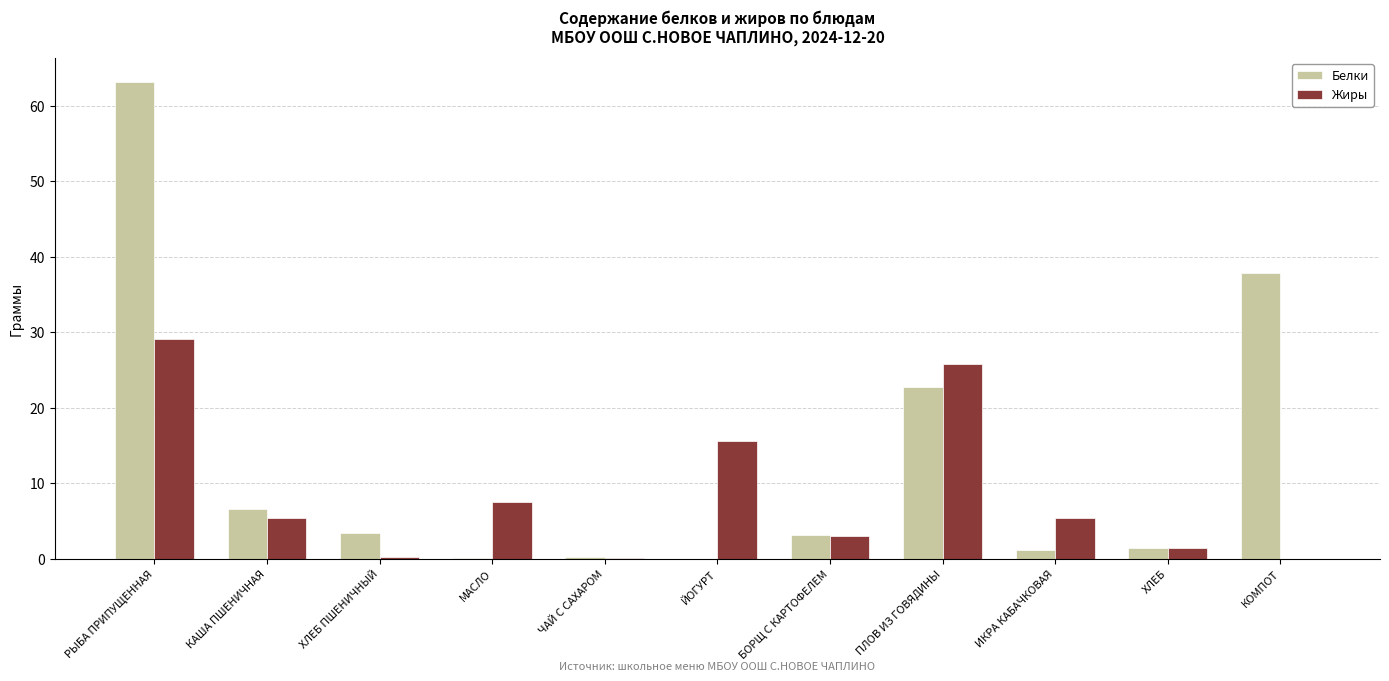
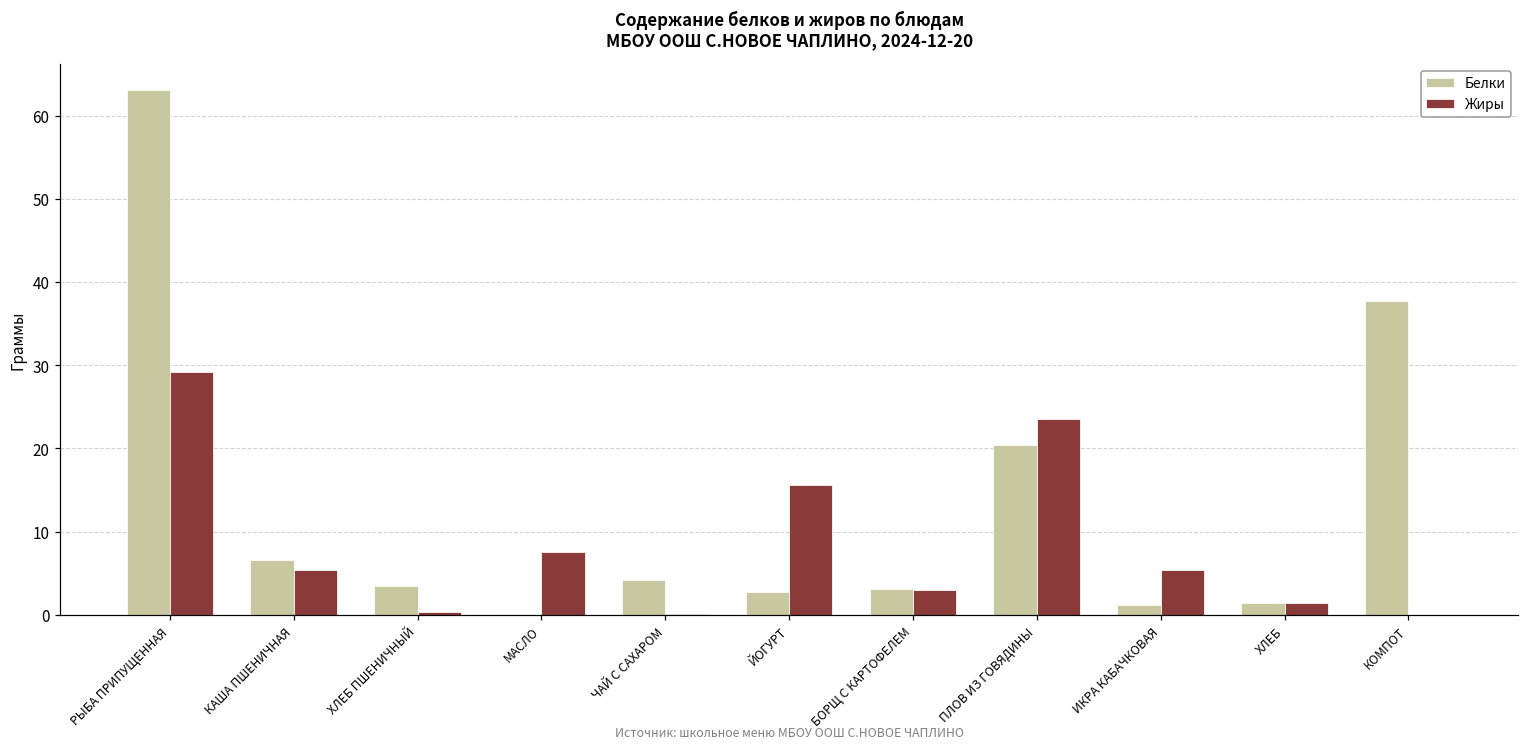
  {
    "Белки": {
      "РЫБА ПРИПУЩЕННАЯ": 63,
      "КАША ПШЕНИЧНАЯ": 7,
      "ХЛЕБ ПШЕНИЧНЫЙ": 3,
-     "ЧАЙ С САХАРОМ": 0,
-     "ЙОГУРТ": 0,
+     "ЧАЙ С САХАРОМ": 4,
+     "ЙОГУРТ": 3,
      "БОРЩ С КАРТОФЕЛЕМ": 3,
-     "ПЛОВ ИЗ ГОВЯДИНЫ": 23,
+     "ПЛОВ ИЗ ГОВЯДИНЫ": 20,
      "ИКРА КАБАЧКОВАЯ": 1,
      "ХЛЕБ": 1,
      "КОМПОТ": 38
    },
    "Жиры": {
      "РЫБА ПРИПУЩЕННАЯ": 29,
      "КАША ПШЕНИЧНАЯ": 5,
      "МАСЛО": 8,
      "ЙОГУРТ": 16,
      "БОРЩ С КАРТОФЕЛЕМ": 3,
-     "ПЛОВ ИЗ ГОВЯДИНЫ": 26,
+     "ПЛОВ ИЗ ГОВЯДИНЫ": 24,
      "ИКРА КАБАЧКОВАЯ": 5,
      "ХЛЕБ": 1,
      "КОМПОТ": 0
    }
  }
